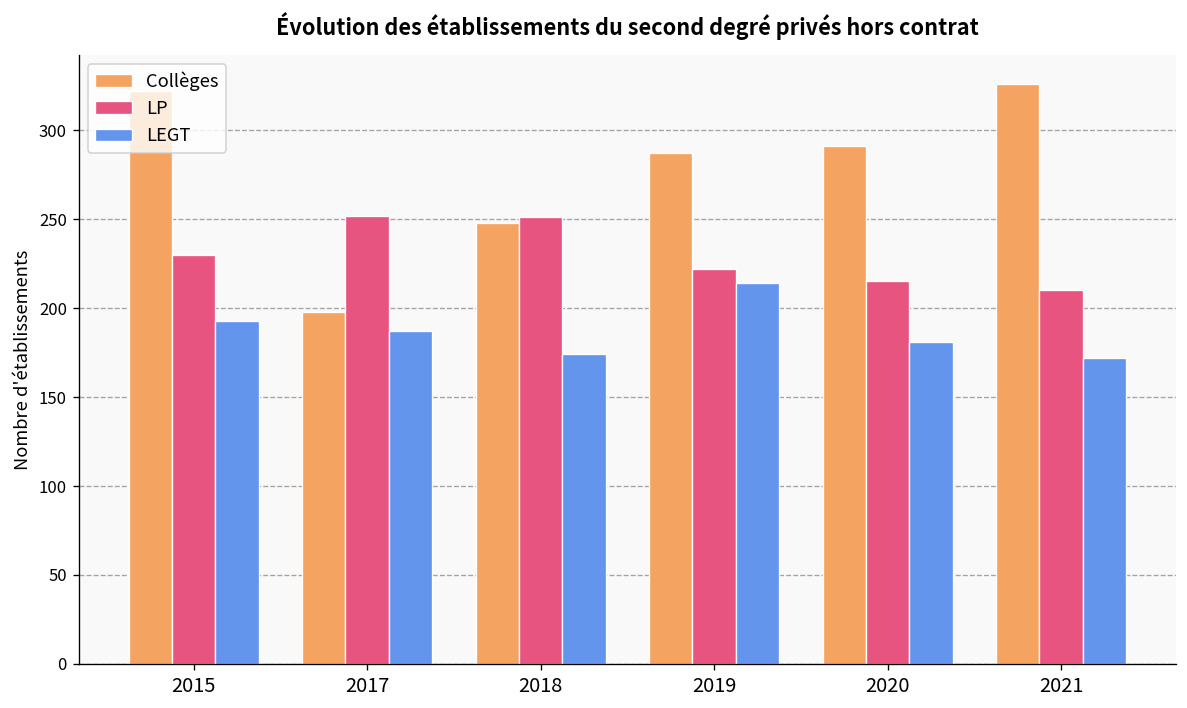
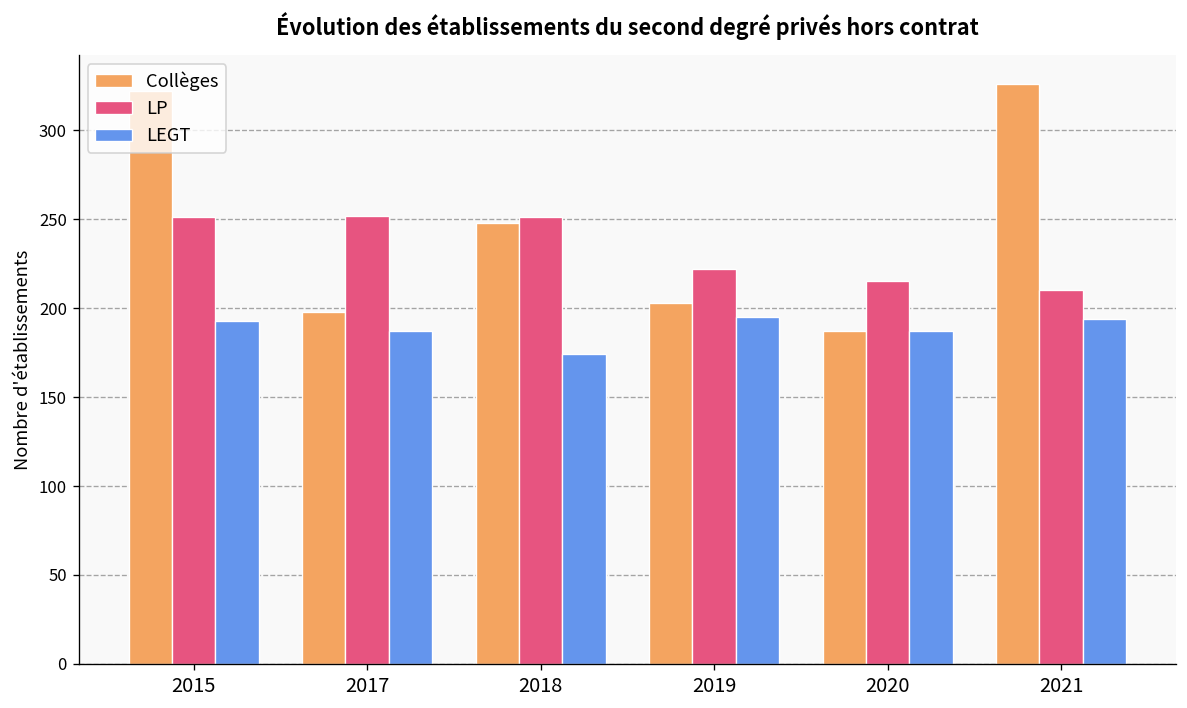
  {
    "Collèges": {
      "2017": 198,
      "2018": 248,
-     "2019": 287,
-     "2020": 291,
+     "2019": 203,
+     "2020": 187,
      "2021": 326
    },
    "LP": {
-     "2015": 230,
+     "2015": 251,
      "2017": 252,
      "2018": 251,
      "2019": 222,
      "2020": 215,
      "2021": 210
    },
    "LEGT": {
      "2015": 193,
      "2017": 187,
      "2018": 174,
-     "2019": 214,
-     "2020": 181,
-     "2021": 172
+     "2019": 195,
+     "2020": 187,
+     "2021": 194
    }
  }
